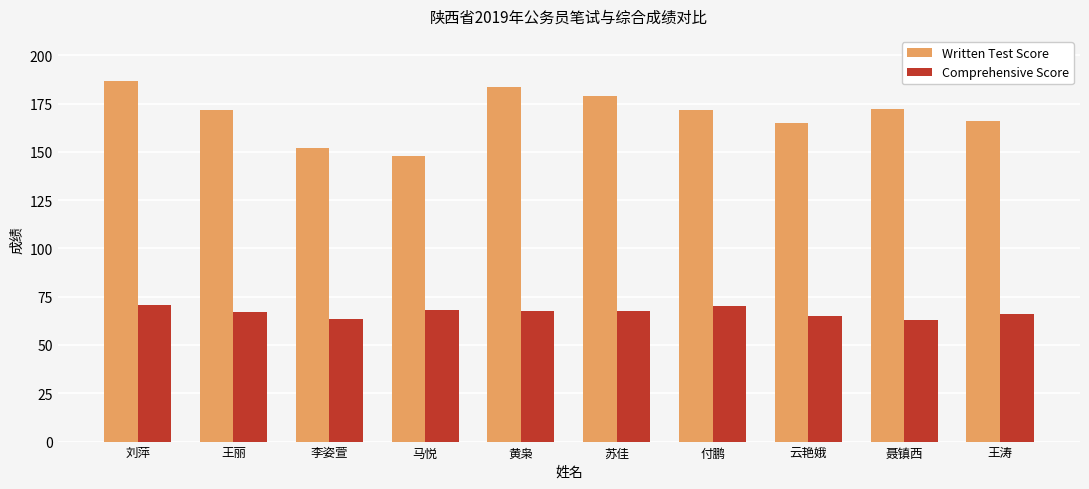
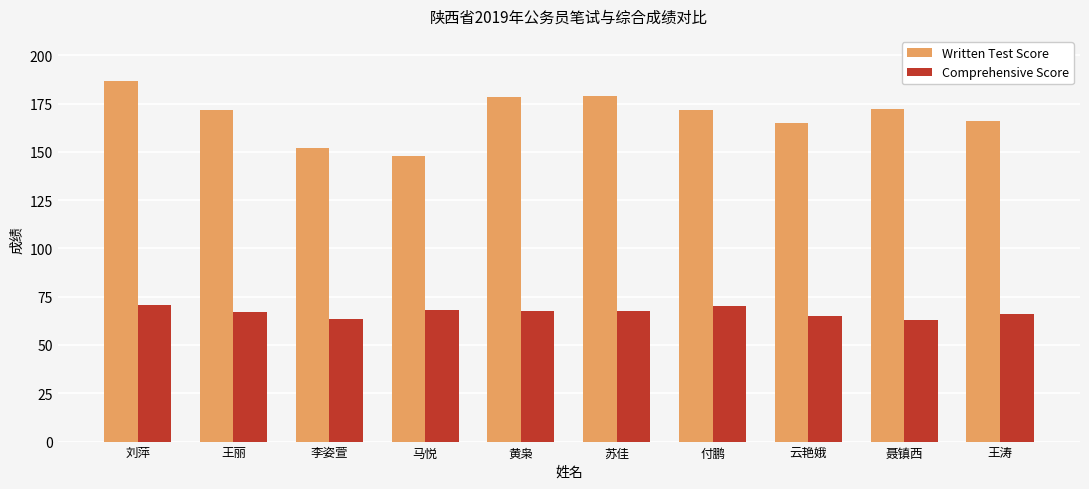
  {
    "Written Test Score": {
      "刘萍": 187,
      "王丽": 172,
      "李姿萱": 152,
      "马悦": 148,
-     "黄枭": 184,
+     "黄枭": 178,
      "苏佳": 179,
      "付鹏": 172,
      "云艳娥": 165,
      "聂镇西": 172,
      "王涛": 166
    },
    "Comprehensive Score": {
      "刘萍": 71,
      "王丽": 67,
      "李姿萱": 63,
      "马悦": 68,
      "黄枭": 68,
      "苏佳": 67,
      "付鹏": 70,
      "云艳娥": 65,
      "聂镇西": 63,
      "王涛": 66
    }
  }
